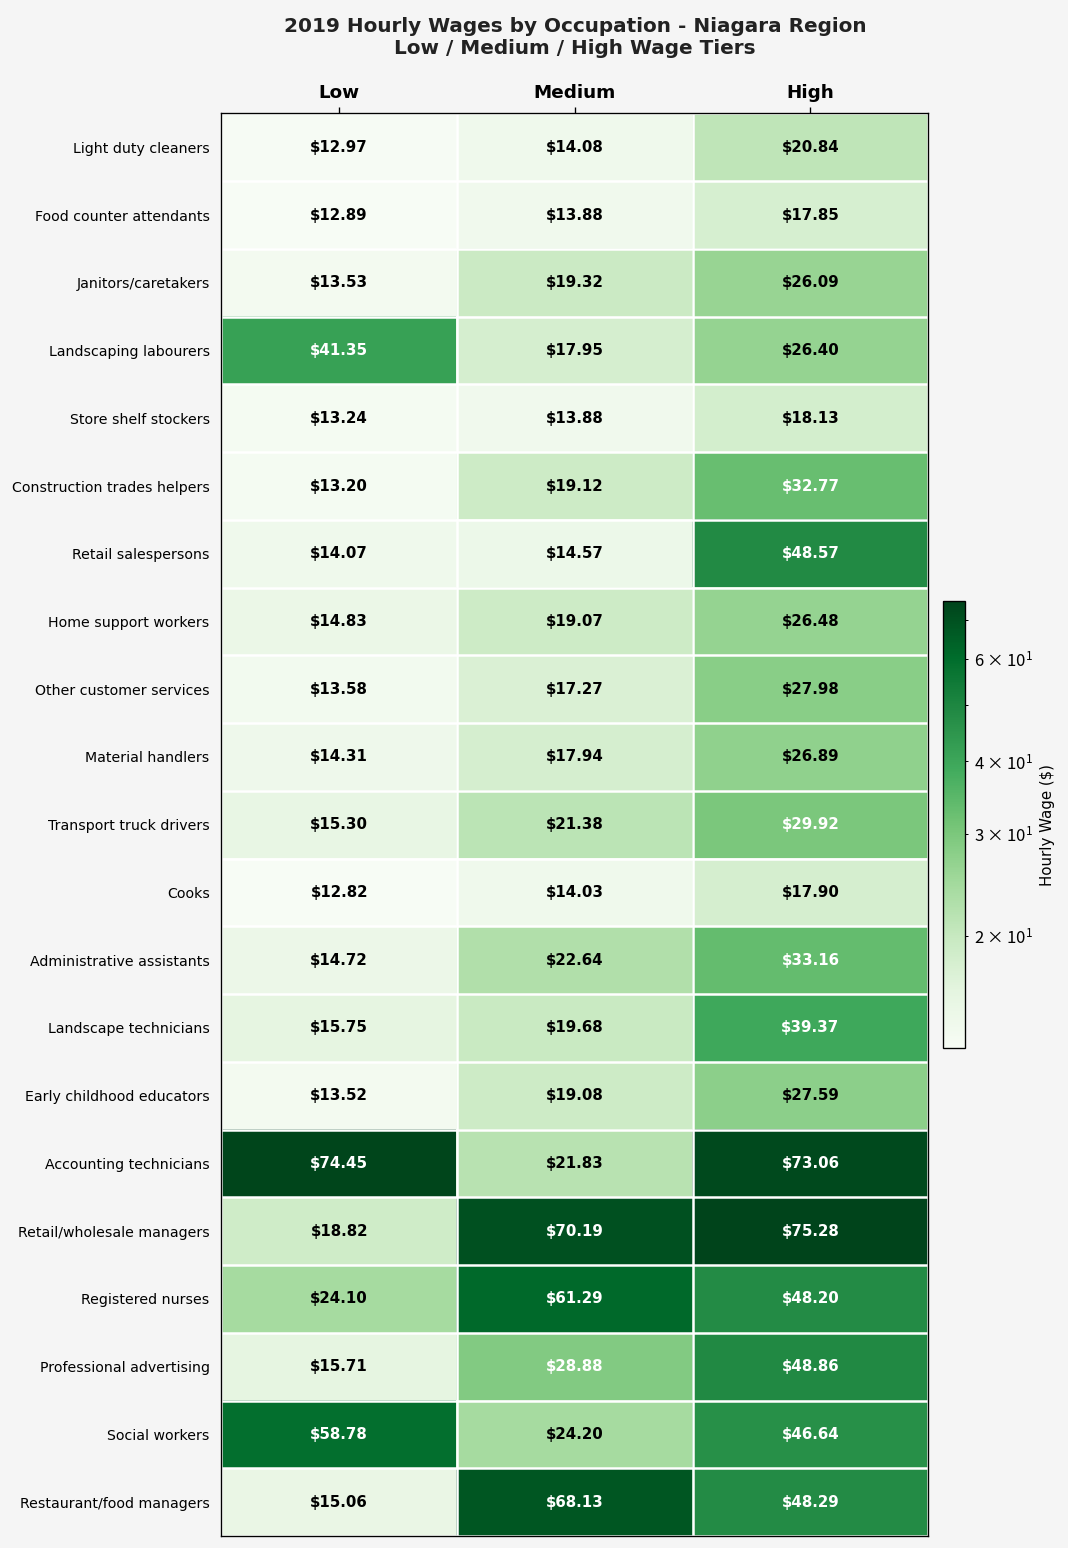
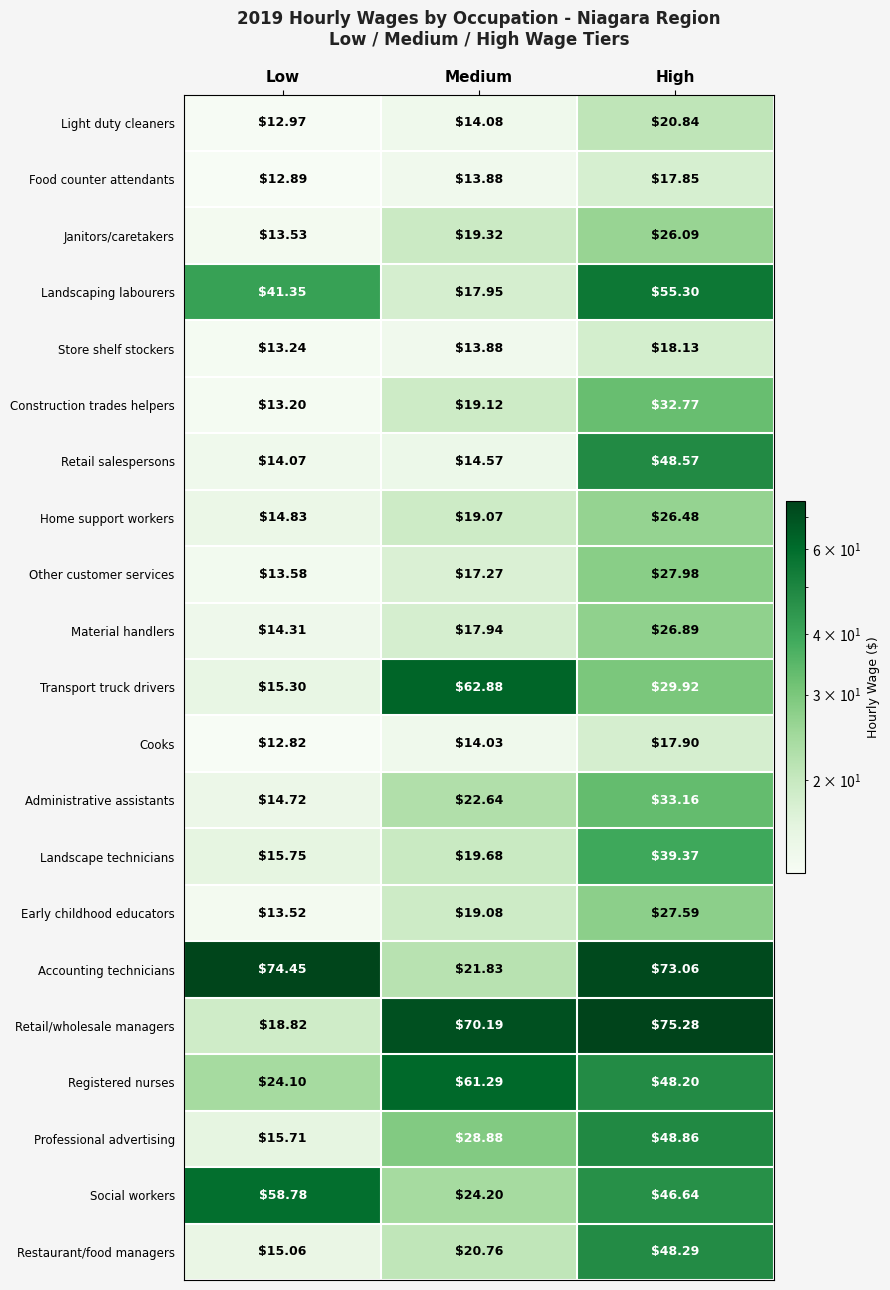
  {
    "Light duty cleaners": {
      "Low": "$12.97",
      "Medium": "$14.08",
      "High": "$20.84"
    },
    "Food counter attendants": {
      "Low": "$12.89",
      "Medium": "$13.88",
      "High": "$17.85"
    },
    "Janitors/caretakers": {
      "Low": "$13.53",
      "Medium": "$19.32",
      "High": "$26.09"
    },
    "Landscaping labourers": {
      "Low": "$41.35",
      "Medium": "$17.95",
-     "High": "$26.40"
+     "High": "$55.30"
    },
    "Store shelf stockers": {
      "Low": "$13.24",
      "Medium": "$13.88",
      "High": "$18.13"
    },
    "Construction trades helpers": {
      "Low": "$13.20",
      "Medium": "$19.12",
      "High": "$32.77"
    },
    "Retail salespersons": {
      "Low": "$14.07",
      "Medium": "$14.57",
      "High": "$48.57"
    },
    "Home support workers": {
      "Low": "$14.83",
      "Medium": "$19.07",
      "High": "$26.48"
    },
    "Other customer services": {
      "Low": "$13.58",
      "Medium": "$17.27",
      "High": "$27.98"
    },
    "Material handlers": {
      "Low": "$14.31",
      "Medium": "$17.94",
      "High": "$26.89"
    },
    "Transport truck drivers": {
      "Low": "$15.30",
-     "Medium": "$21.38",
+     "Medium": "$62.88",
      "High": "$29.92"
    },
    "Cooks": {
      "Low": "$12.82",
      "Medium": "$14.03",
      "High": "$17.90"
    },
    "Administrative assistants": {
      "Low": "$14.72",
      "Medium": "$22.64",
      "High": "$33.16"
    },
    "Landscape technicians": {
      "Low": "$15.75",
      "Medium": "$19.68",
      "High": "$39.37"
    },
    "Early childhood educators": {
      "Low": "$13.52",
      "Medium": "$19.08",
      "High": "$27.59"
    },
    "Accounting technicians": {
      "Low": "$74.45",
      "Medium": "$21.83",
      "High": "$73.06"
    },
    "Retail/wholesale managers": {
      "Low": "$18.82",
      "Medium": "$70.19",
      "High": "$75.28"
    },
    "Registered nurses": {
      "Low": "$24.10",
      "Medium": "$61.29",
      "High": "$48.20"
    },
    "Professional advertising": {
      "Low": "$15.71",
      "Medium": "$28.88",
      "High": "$48.86"
    },
    "Social workers": {
      "Low": "$58.78",
      "Medium": "$24.20",
      "High": "$46.64"
    },
    "Restaurant/food managers": {
      "Low": "$15.06",
-     "Medium": "$68.13",
+     "Medium": "$20.76",
      "High": "$48.29"
    }
  }
